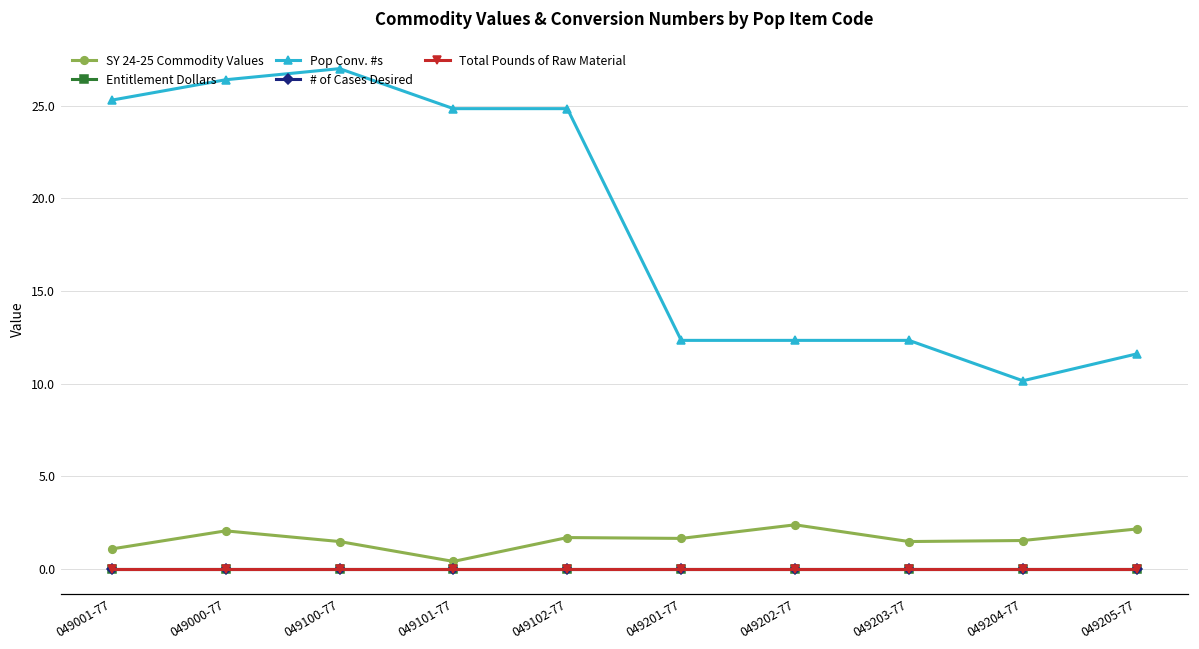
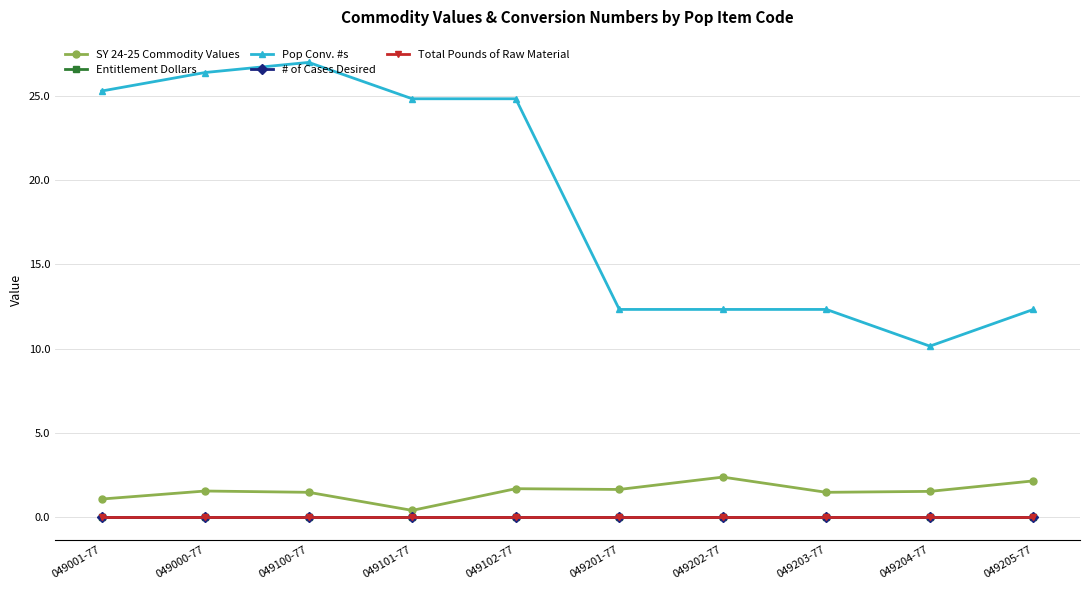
  {
    "SY 24-25 Commodity Values": {
      "049001-77": 1.1,
-     "049000-77": 2.0,
+     "049000-77": 1.5,
      "049100-77": 1.5,
      "049101-77": 0.4,
      "049102-77": 1.7,
      "049201-77": 1.6,
      "049202-77": 2.4,
      "049203-77": 1.5,
      "049204-77": 1.5,
      "049205-77": 2.1
    },
    "Total Pounds of Raw Material": {
      "049001-77": 0.0,
      "049000-77": 0.0,
      "049100-77": 0.0,
      "049101-77": 0.0,
      "049102-77": 0.0,
      "049201-77": 0.0,
      "049202-77": 0.0,
      "049203-77": 0.0,
      "049204-77": 0.0,
      "049205-77": 0.0
    },
    "Pop Conv. #s": {
      "049001-77": 25.3,
      "049000-77": 26.4,
      "049100-77": 27.0,
      "049101-77": 24.8,
      "049102-77": 24.8,
      "049201-77": 12.3,
      "049202-77": 12.3,
      "049203-77": 12.3,
      "049204-77": 10.2,
-     "049205-77": 11.6
+     "049205-77": 12.3
    }
  }
